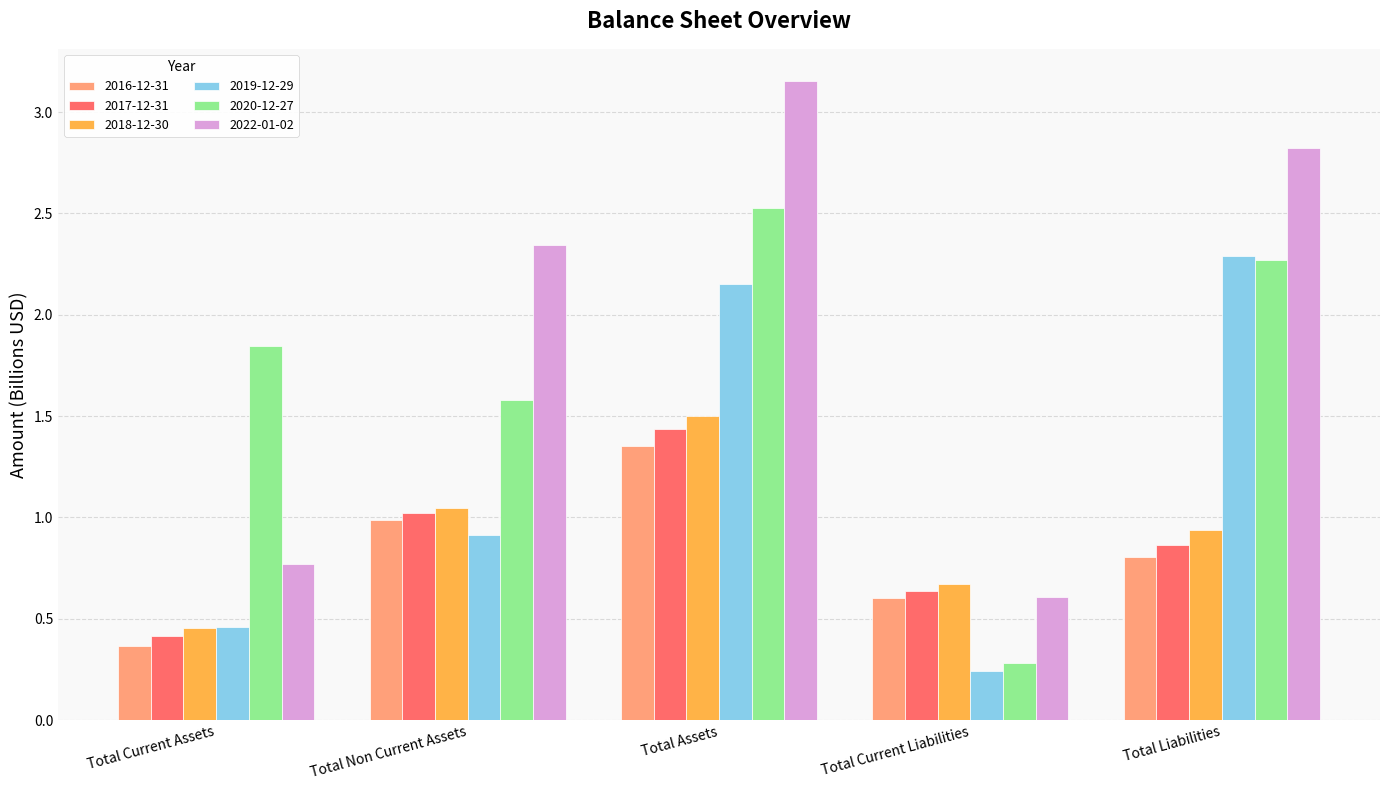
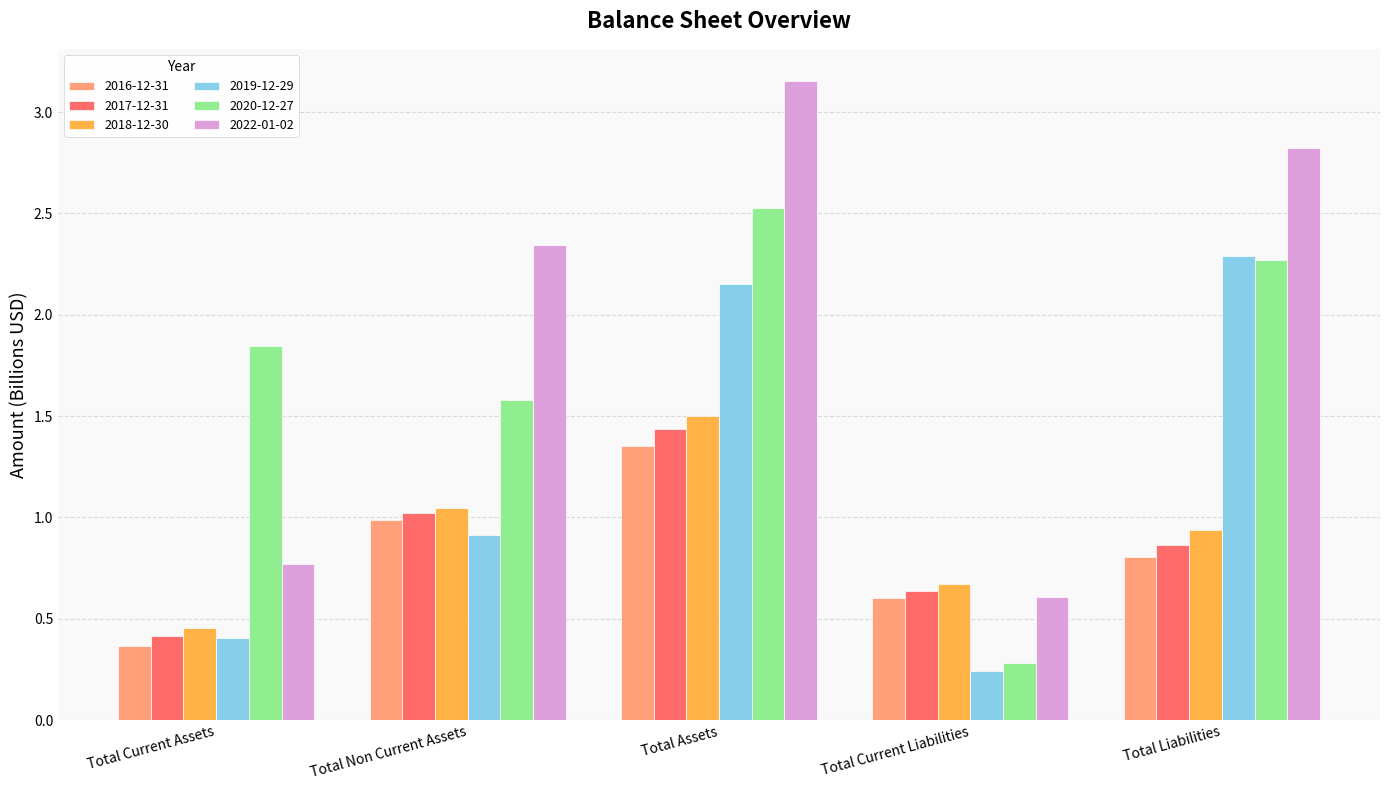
  {
    "2019-12-29": {
-     "Total Current Assets": 0.46,
+     "Total Current Assets": 0.41,
      "Total Non Current Assets": 0.92,
      "Total Assets": 2.15,
      "Total Current Liabilities": 0.24,
      "Total Liabilities": 2.29
    },
    "2020-12-27": {
      "Total Current Assets": 1.84,
      "Total Non Current Assets": 1.58,
      "Total Assets": 2.53,
      "Total Current Liabilities": 0.28,
      "Total Liabilities": 2.27
    },
    "2022-01-02": {
      "Total Current Assets": 0.77,
      "Total Non Current Assets": 2.34,
      "Total Assets": 3.15,
      "Total Current Liabilities": 0.61,
      "Total Liabilities": 2.82
    }
  }
